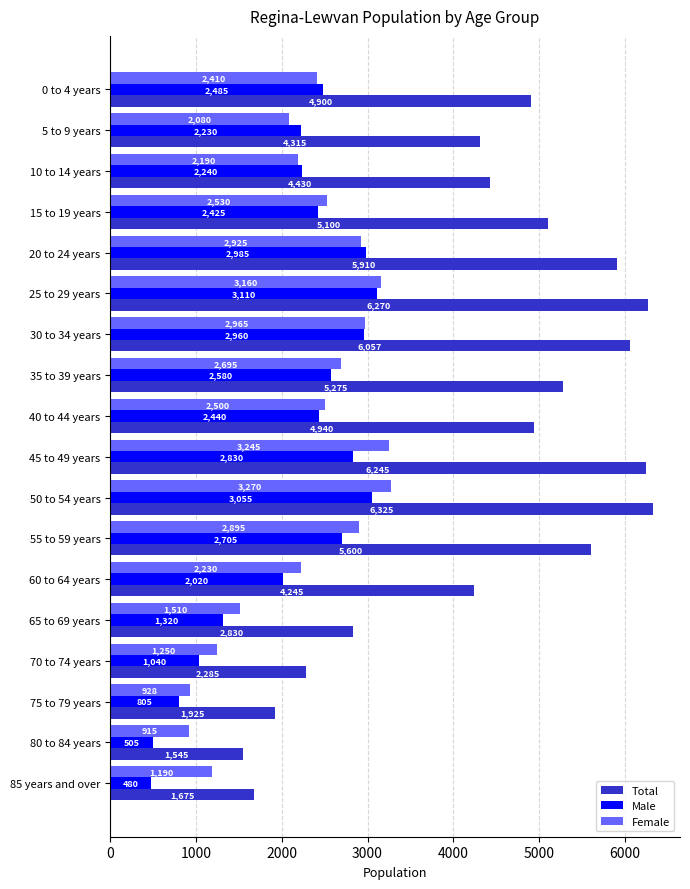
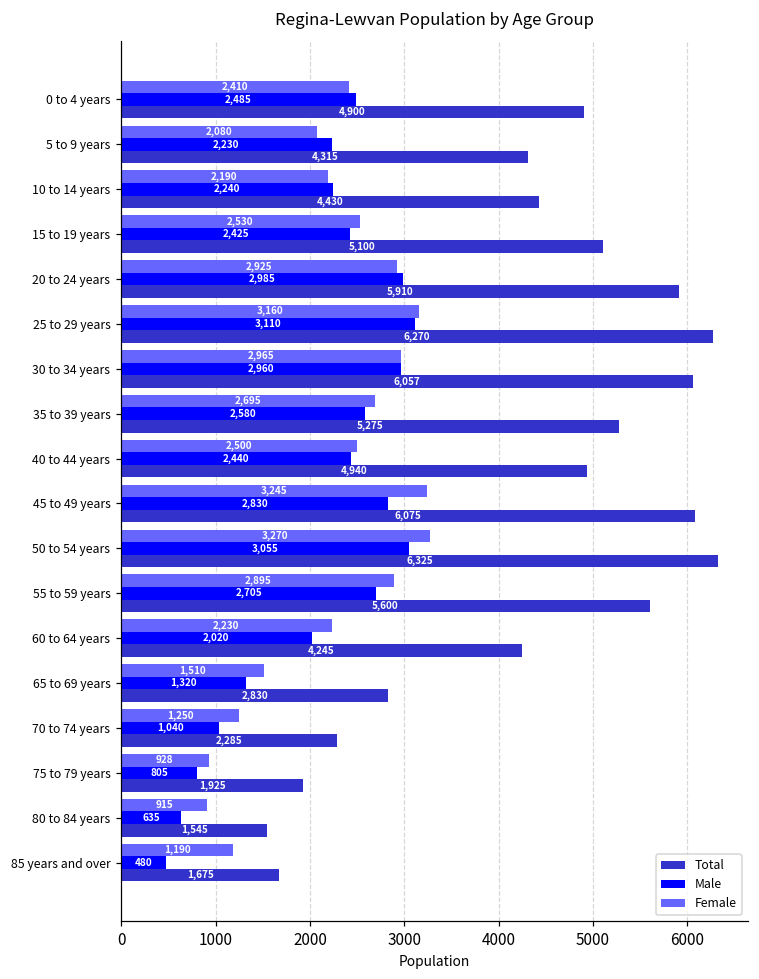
  {
    "Total": {
      "0 to 4 years": "4,900",
      "5 to 9 years": "4,315",
      "10 to 14 years": "4,430",
      "15 to 19 years": "5,100",
      "20 to 24 years": "5,910",
      "25 to 29 years": "6,270",
      "30 to 34 years": "6,057",
      "35 to 39 years": "5,275",
      "40 to 44 years": "4,940",
-     "45 to 49 years": "6,245",
+     "45 to 49 years": "6,075",
      "50 to 54 years": "6,325",
      "55 to 59 years": "5,600",
      "60 to 64 years": "4,245",
      "65 to 69 years": "2,830",
      "70 to 74 years": "2,285",
      "75 to 79 years": "1,925",
      "80 to 84 years": "1,545",
      "85 years and over": "1,675"
    },
    "Male": {
      "0 to 4 years": "2,485",
      "5 to 9 years": "2,230",
      "10 to 14 years": "2,240",
      "15 to 19 years": "2,425",
      "20 to 24 years": "2,985",
      "25 to 29 years": "3,110",
      "30 to 34 years": "2,960",
      "35 to 39 years": "2,580",
      "40 to 44 years": "2,440",
      "45 to 49 years": "2,830",
      "50 to 54 years": "3,055",
      "55 to 59 years": "2,705",
      "60 to 64 years": "2,020",
      "65 to 69 years": "1,320",
      "70 to 74 years": "1,040",
      "75 to 79 years": "805",
-     "80 to 84 years": "505",
+     "80 to 84 years": "635",
      "85 years and over": "480"
    },
    "Female": {
      "0 to 4 years": "2,410",
      "5 to 9 years": "2,080",
      "10 to 14 years": "2,190",
      "15 to 19 years": "2,530",
      "20 to 24 years": "2,925",
      "25 to 29 years": "3,160",
      "30 to 34 years": "2,965",
      "35 to 39 years": "2,695",
      "40 to 44 years": "2,500",
      "45 to 49 years": "3,245",
      "50 to 54 years": "3,270",
      "55 to 59 years": "2,895",
      "60 to 64 years": "2,230",
      "65 to 69 years": "1,510",
      "70 to 74 years": "1,250",
      "75 to 79 years": "928",
      "80 to 84 years": "915",
      "85 years and over": "1,190"
    }
  }
